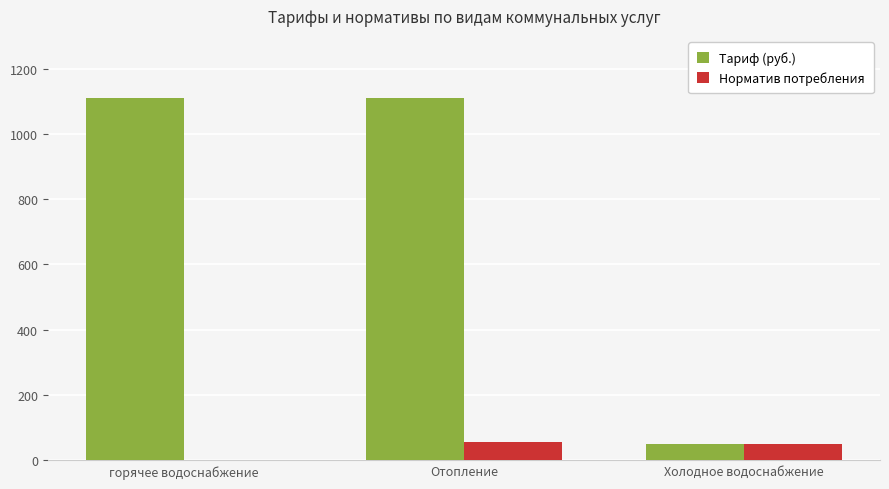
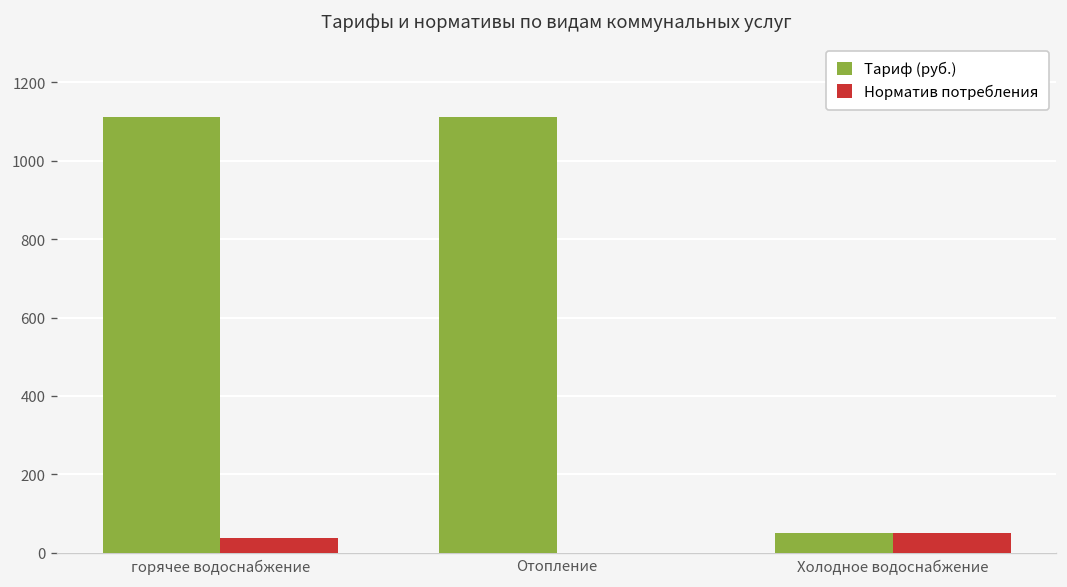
  {
    "Тариф (руб.)": {
      "горячее водоснабжение": 1110,
      "Отопление": 1110,
      "Холодное водоснабжение": 50
    },
    "Норматив потребления": {
-     "горячее водоснабжение": 0,
-     "Отопление": 60,
+     "горячее водоснабжение": 40,
+     "Отопление": 0,
      "Холодное водоснабжение": 50
    }
  }
